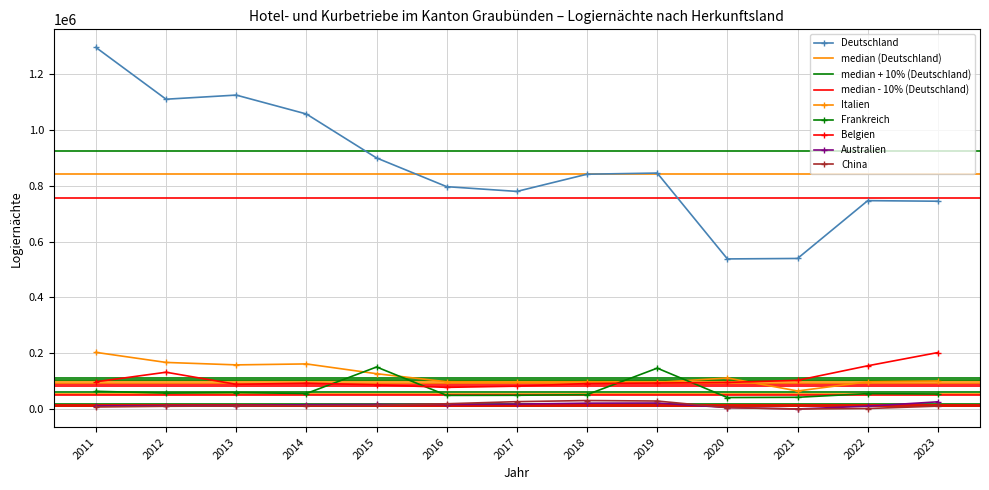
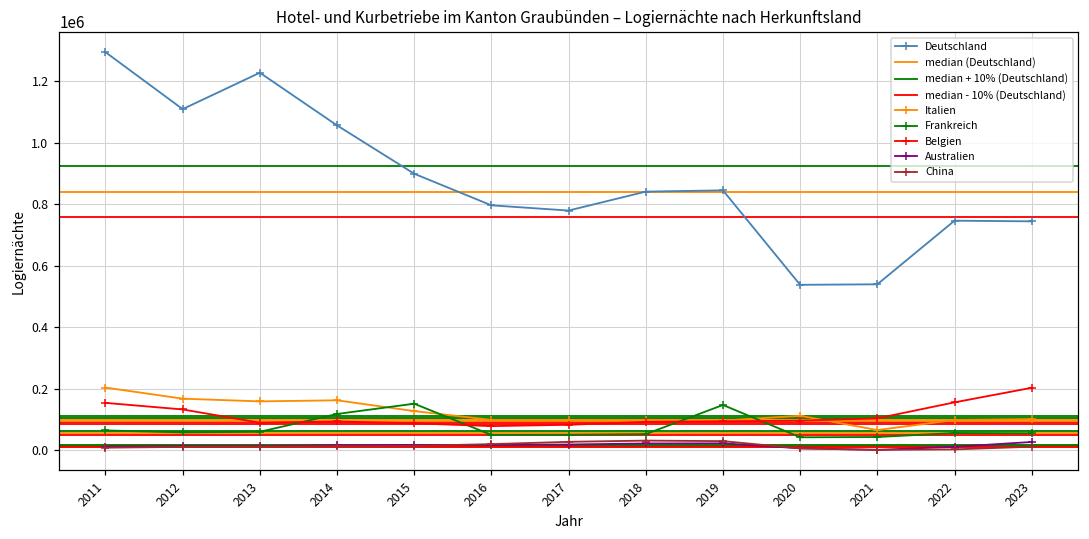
  {
    "Deutschland": {
      "2011": 1290000,
      "2012": 1110000,
-     "2013": 1120000,
+     "2013": 1230000,
      "2014": 1060000,
      "2015": 900000,
      "2016": 800000,
      "2017": 780000,
      "2018": 840000,
      "2019": 850000,
      "2020": 540000,
      "2021": 540000,
      "2022": 750000,
      "2023": 740000
    },
    "Italien": {
      "2011": 200000,
      "2012": 170000,
      "2013": 160000,
      "2014": 160000,
      "2015": 130000,
      "2016": 100000,
      "2017": 100000,
      "2020": 110000,
      "2021": 70000,
      "2022": 100000,
      "2023": 100000
    },
    "Frankreich": {
      "2011": 60000,
      "2012": 60000,
      "2013": 60000,
-     "2014": 60000,
+     "2014": 120000,
      "2015": 150000,
      "2016": 50000,
      "2017": 50000,
      "2018": 50000,
      "2019": 150000,
      "2020": 40000,
      "2021": 40000,
      "2022": 60000,
      "2023": 50000
    },
    "Belgien": {
-     "2011": 100000,
+     "2011": 150000,
      "2012": 130000,
      "2013": 90000,
      "2014": 90000,
      "2015": 90000,
      "2016": 80000,
      "2017": 80000,
      "2020": 100000,
      "2021": 100000,
      "2022": 160000,
      "2023": 200000
    },
    "Australien": {
      "2018": 20000,
      "2023": 30000
    },
    "China": {
      "2018": 30000,
      "2023": 10000
    }
  }
